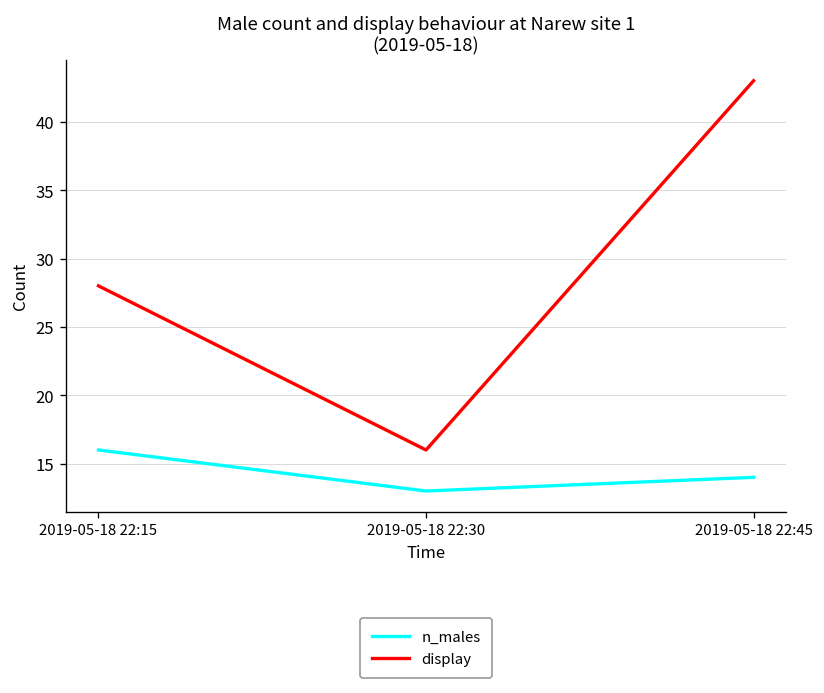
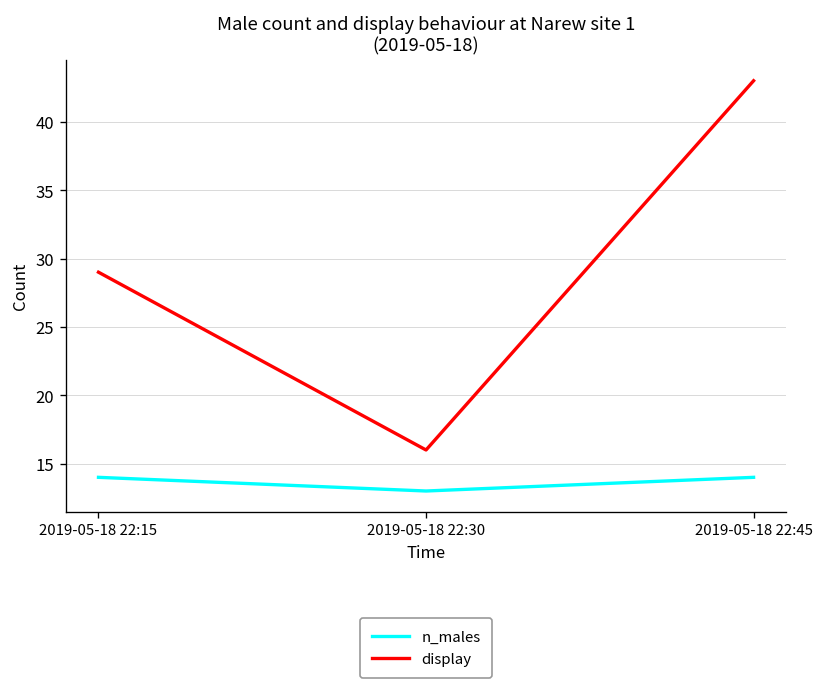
  {
    "n_males": {
-     "2019-05-18 22:15": 16,
+     "2019-05-18 22:15": 14,
      "2019-05-18 22:30": 13,
      "2019-05-18 22:45": 14
    },
    "display": {
-     "2019-05-18 22:15": 28,
+     "2019-05-18 22:15": 29,
      "2019-05-18 22:30": 16,
      "2019-05-18 22:45": 43
    }
  }
